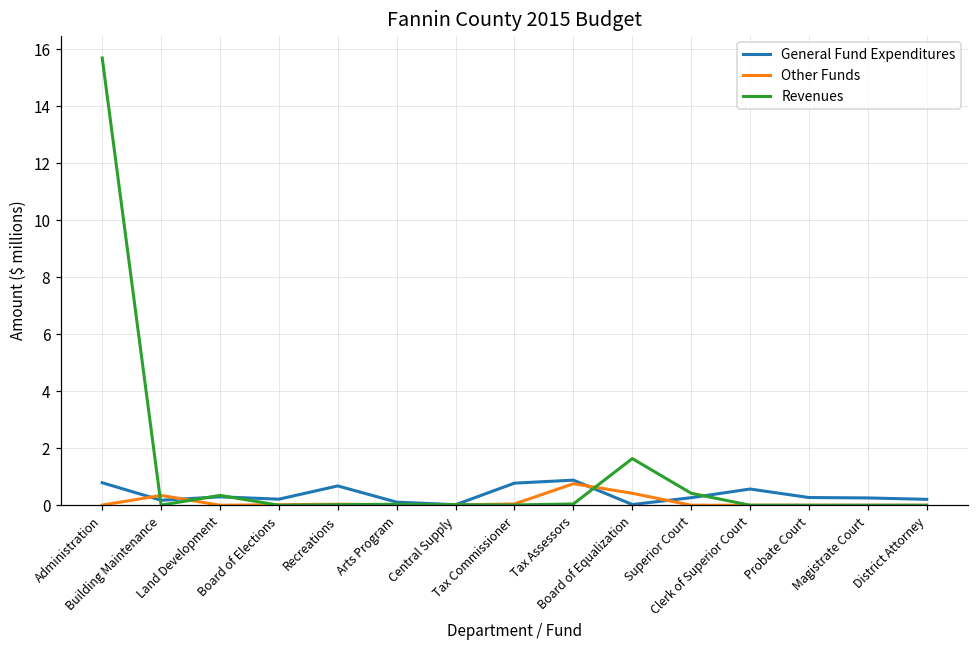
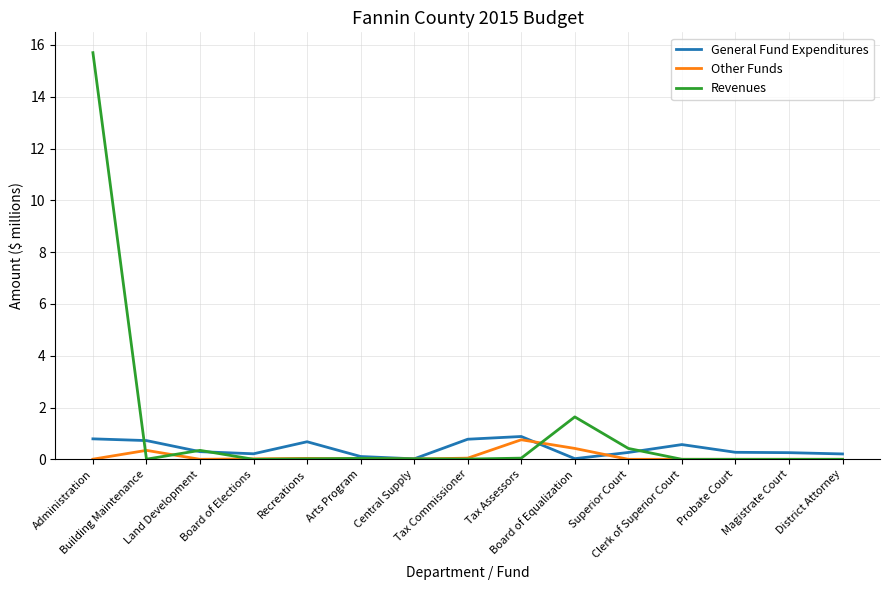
  {
    "General Fund Expenditures": {
      "Administration": 0.8,
-     "Building Maintenance": 0.2,
+     "Building Maintenance": 0.7,
      "Board of Elections": 0.2,
      "Recreations": 0.7,
      "Tax Commissioner": 0.8,
      "Tax Assessors": 0.9,
      "Board of Equalization": 0.0,
      "Superior Court": 0.3,
      "Clerk of Superior Court": 0.6,
      "Probate Court": 0.3,
      "Magistrate Court": 0.3,
      "District Attorney": 0.2
    },
    "Other Funds": {
      "Administration": 0.0,
      "Building Maintenance": 0.3,
      "Land Development": 0.0,
      "Tax Assessors": 0.8,
      "Board of Equalization": 0.4,
      "Superior Court": 0.0
    },
    "Revenues": {
      "Administration": 15.7,
      "Building Maintenance": 0.0,
      "Tax Assessors": 0.0,
      "Board of Equalization": 1.6,
      "Superior Court": 0.4
    }
  }
